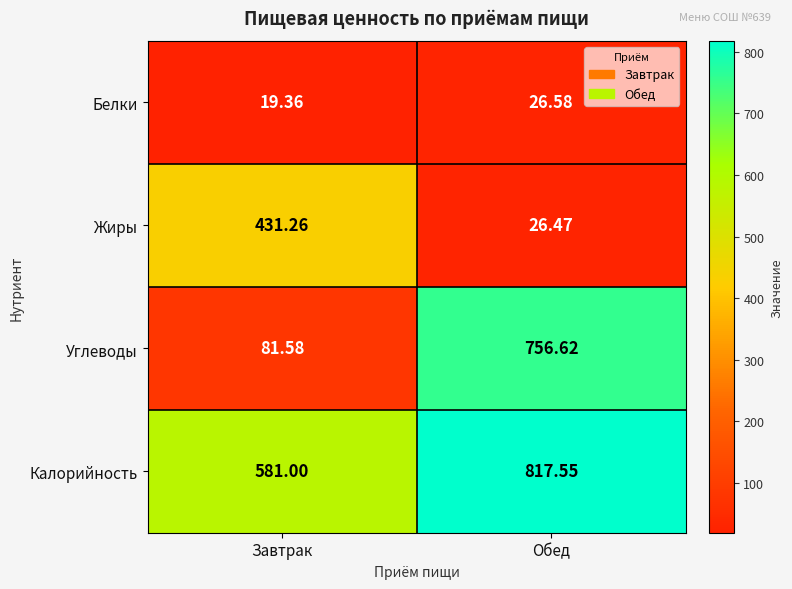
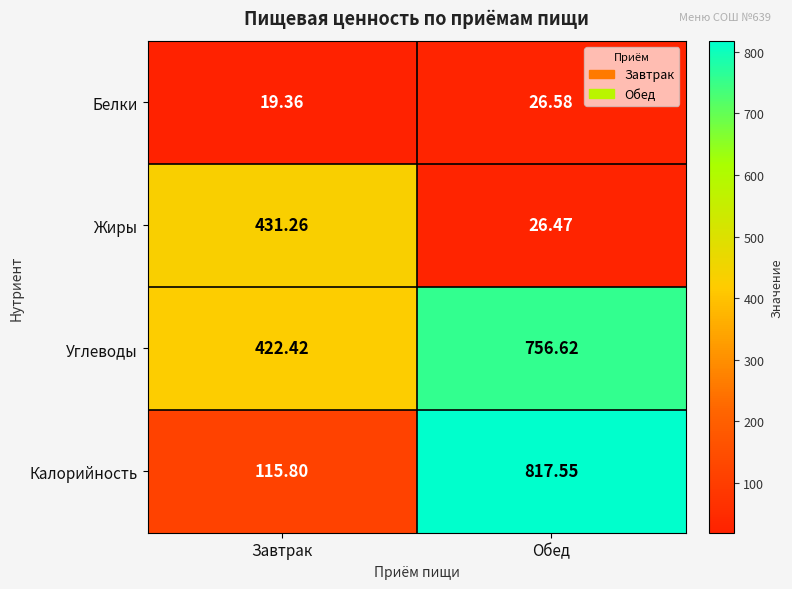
  {
    "Белки": {
      "Завтрак": 19.36,
      "Обед": 26.58
    },
    "Жиры": {
      "Завтрак": 431.26,
      "Обед": 26.47
    },
    "Углеводы": {
-     "Завтрак": 81.58,
+     "Завтрак": 422.42,
      "Обед": 756.62
    },
    "Калорийность": {
-     "Завтрак": 581.00,
+     "Завтрак": 115.80,
      "Обед": 817.55
    }
  }
